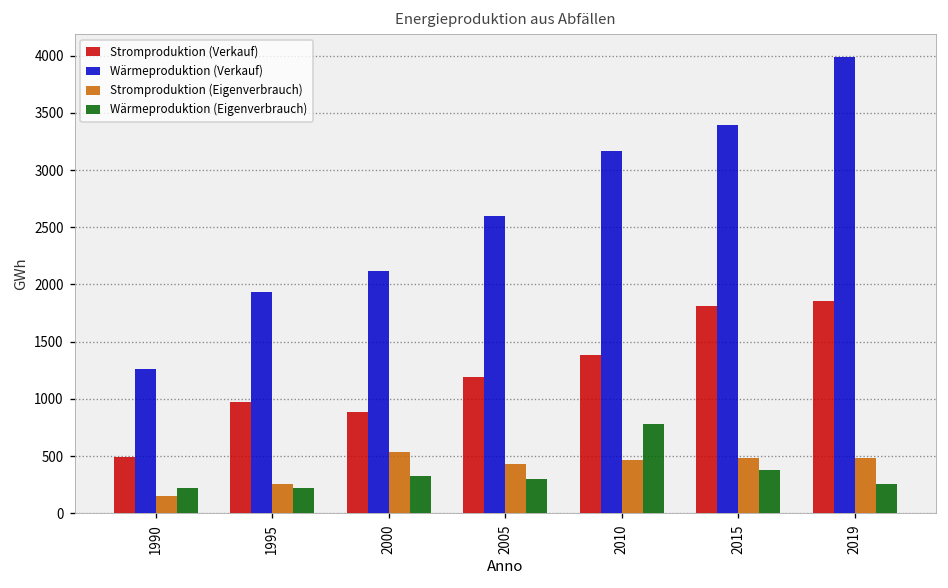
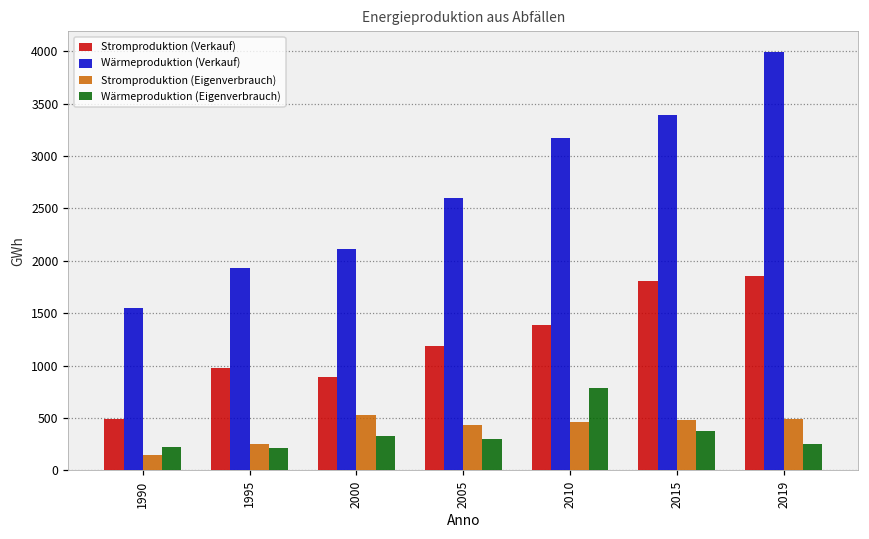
  {
    "Stromproduktion (Verkauf)": {
      "1990": 500,
      "1995": 1000,
      "2000": 900,
      "2005": 1200,
      "2010": 1400,
      "2015": 1800,
      "2019": 1900
    },
    "Wärmeproduktion (Verkauf)": {
-     "1990": 1300,
+     "1990": 1500,
      "1995": 1900,
      "2000": 2100,
      "2005": 2600,
      "2010": 3200,
      "2015": 3400,
      "2019": 4000
    },
    "Stromproduktion (Eigenverbrauch)": {
      "1990": 100,
      "1995": 300,
      "2000": 500,
      "2005": 400,
      "2010": 500,
      "2015": 500,
      "2019": 500
    },
    "Wärmeproduktion (Eigenverbrauch)": {
      "1990": 200,
      "1995": 200,
      "2000": 300,
      "2005": 300,
      "2010": 800,
      "2015": 400,
      "2019": 300
    }
  }
